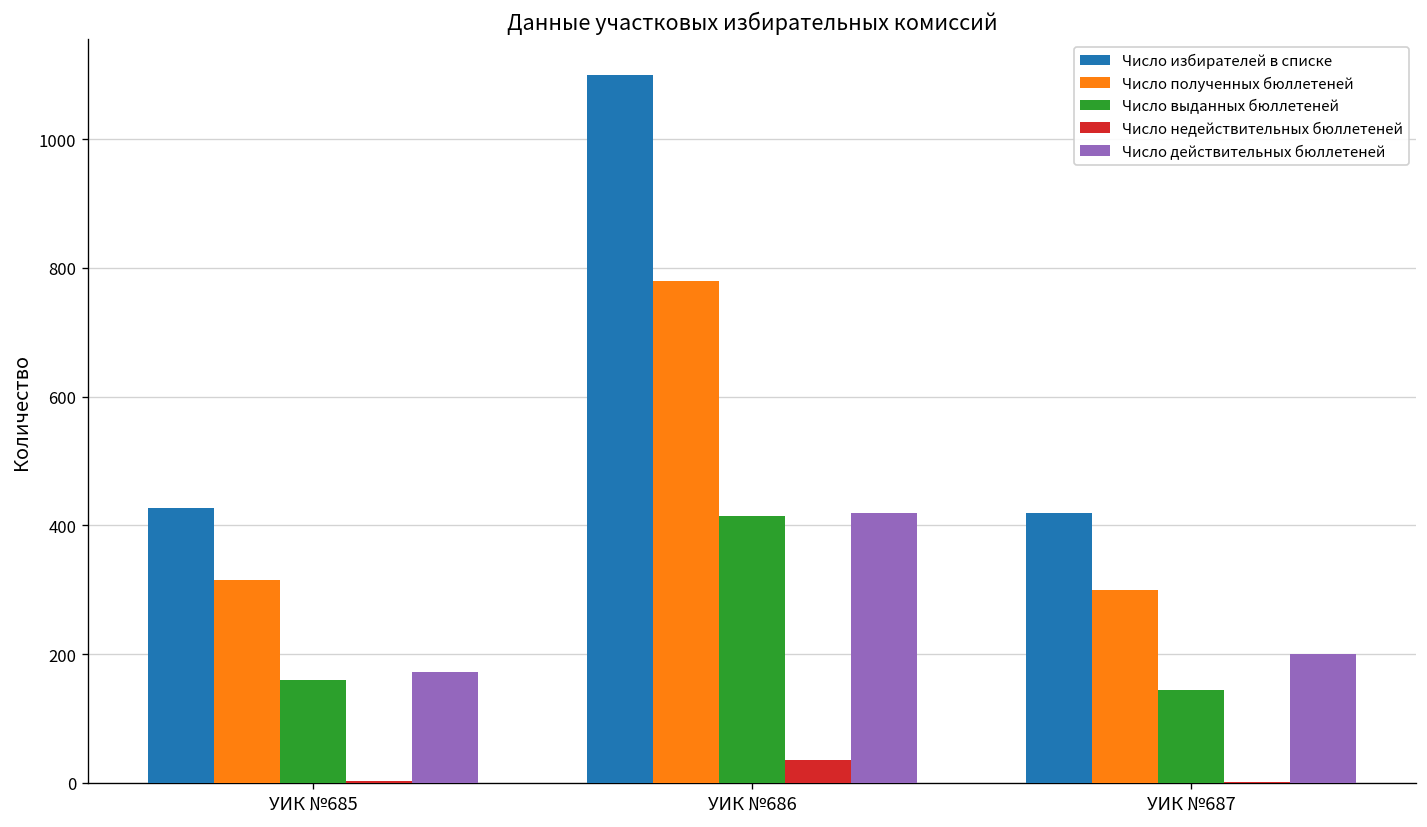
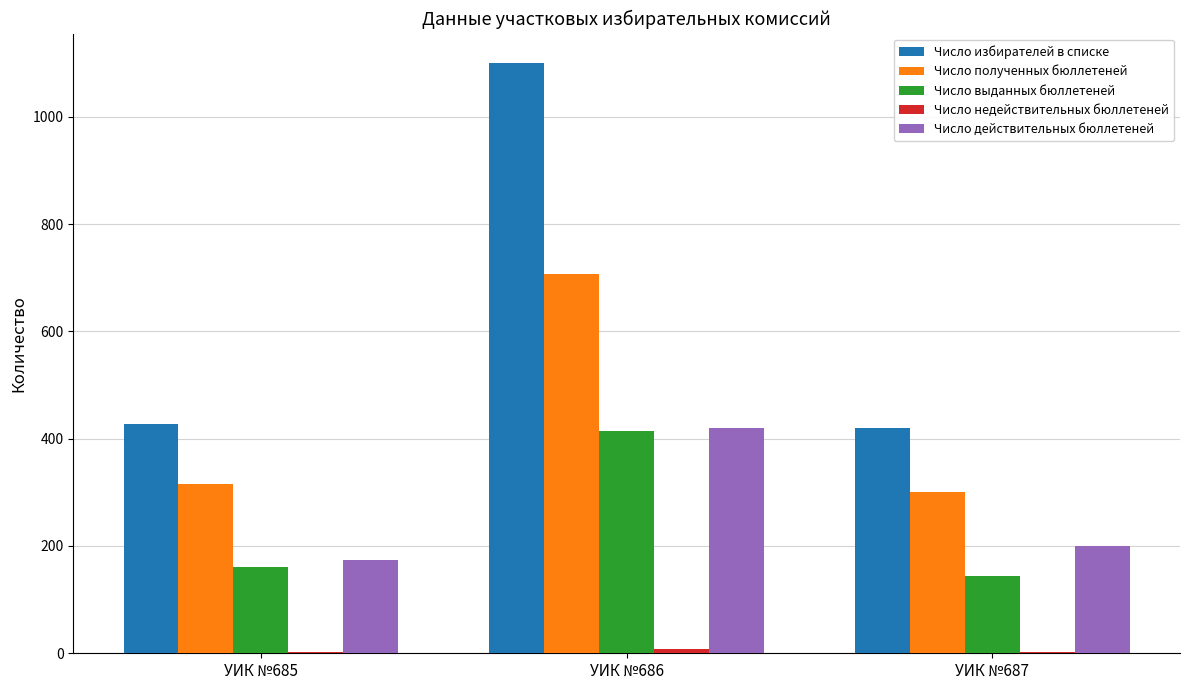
  {
    "Число избирателей в списке": {
      "УИК №685": 430,
      "УИК №686": 1100,
      "УИК №687": 420
    },
    "Число полученных бюллетеней": {
      "УИК №685": 320,
-     "УИК №686": 780,
+     "УИК №686": 710,
      "УИК №687": 300
    },
    "Число выданных бюллетеней": {
      "УИК №685": 160,
      "УИК №686": 420,
      "УИК №687": 140
    },
    "Число недействительных бюллетеней": {
-     "УИК №686": 40
+     "УИК №686": 10
    },
    "Число действительных бюллетеней": {
      "УИК №685": 170,
      "УИК №686": 420,
      "УИК №687": 200
    }
  }
